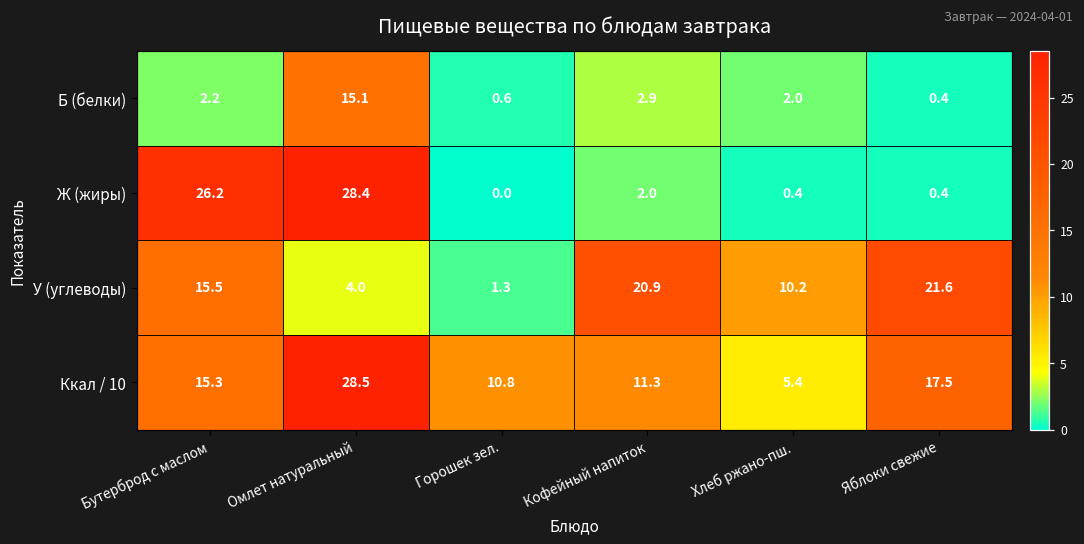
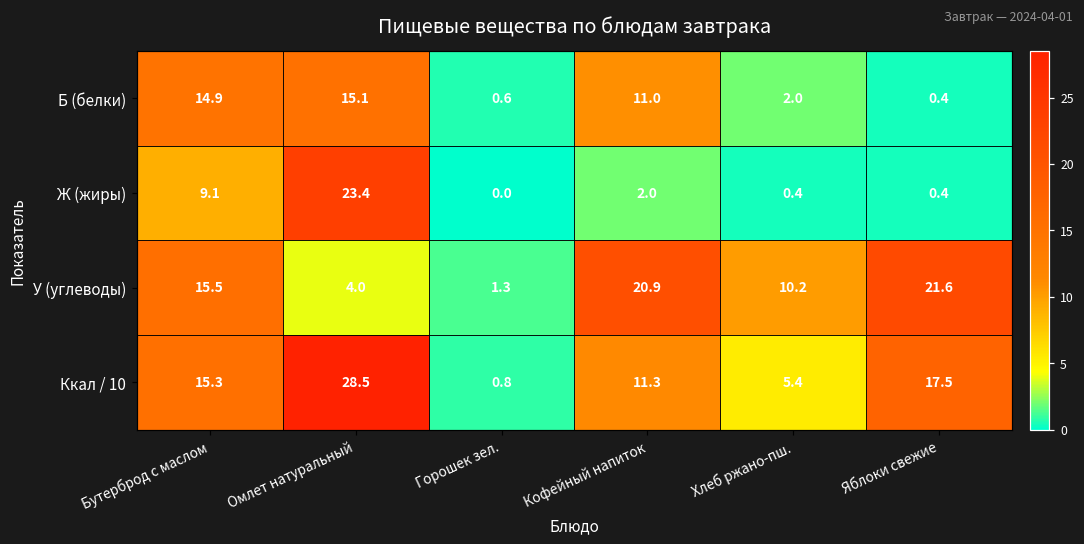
  {
    "Б (белки)": {
-     "Бутерброд с маслом": 2.2,
+     "Бутерброд с маслом": 14.9,
      "Омлет натуральный": 15.1,
      "Горошек зел.": 0.6,
-     "Кофейный напиток": 2.9,
+     "Кофейный напиток": 11.0,
      "Хлеб ржано-пш.": 2.0,
      "Яблоки свежие": 0.4
    },
    "Ж (жиры)": {
-     "Бутерброд с маслом": 26.2,
-     "Омлет натуральный": 28.4,
+     "Бутерброд с маслом": 9.1,
+     "Омлет натуральный": 23.4,
      "Горошек зел.": 0.0,
      "Кофейный напиток": 2.0,
      "Хлеб ржано-пш.": 0.4,
      "Яблоки свежие": 0.4
    },
    "У (углеводы)": {
      "Бутерброд с маслом": 15.5,
      "Омлет натуральный": 4.0,
      "Горошек зел.": 1.3,
      "Кофейный напиток": 20.9,
      "Хлеб ржано-пш.": 10.2,
      "Яблоки свежие": 21.6
    },
    "Ккал / 10": {
      "Бутерброд с маслом": 15.3,
      "Омлет натуральный": 28.5,
-     "Горошек зел.": 10.8,
+     "Горошек зел.": 0.8,
      "Кофейный напиток": 11.3,
      "Хлеб ржано-пш.": 5.4,
      "Яблоки свежие": 17.5
    }
  }
